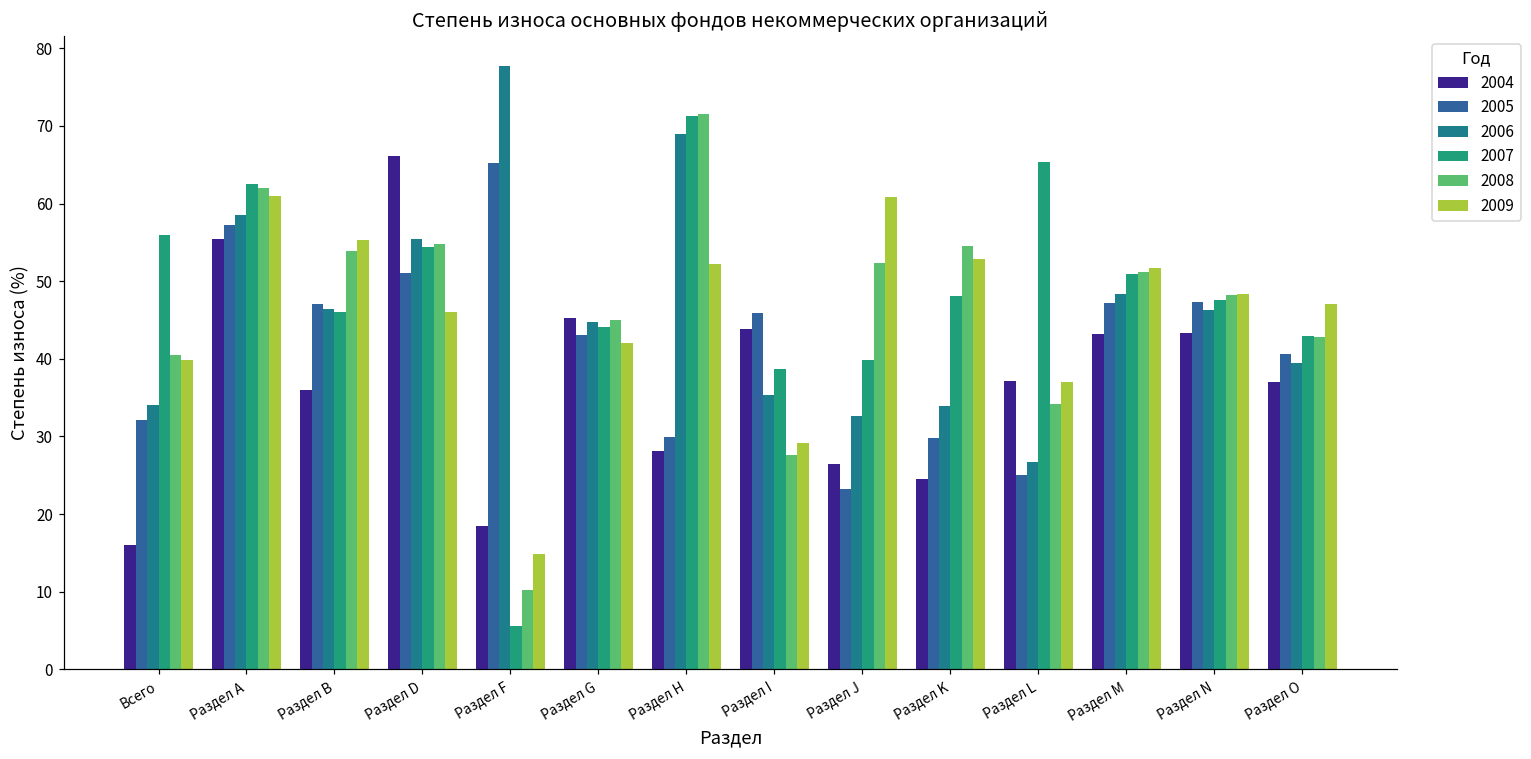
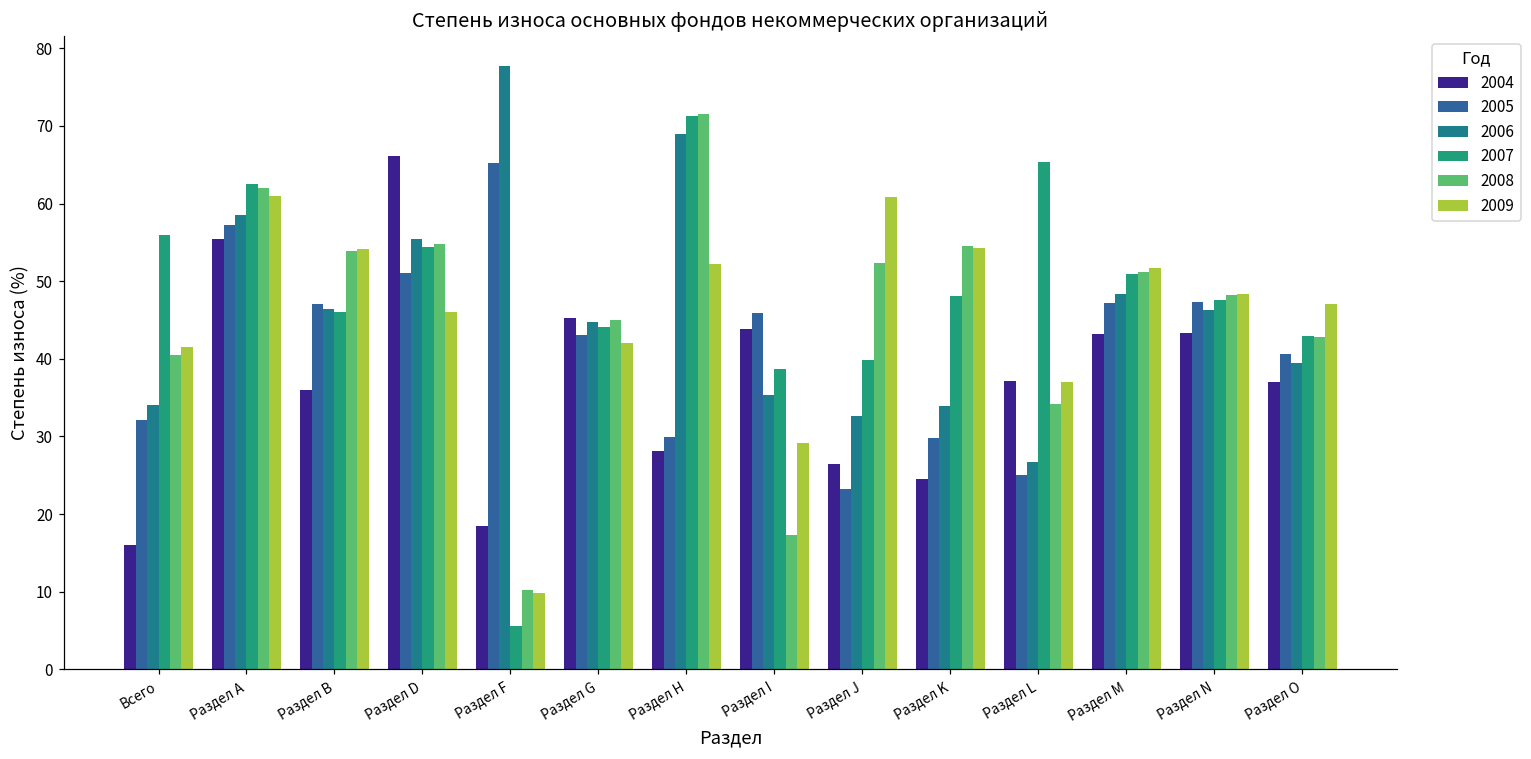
  {
    "2004": {
      "Всего": 16,
      "Раздел А": 55,
      "Раздел В": 36,
      "Раздел D": 66,
      "Раздел F": 18,
      "Раздел G": 45,
      "Раздел Н": 28,
      "Раздел I": 44,
      "Раздел J": 26,
      "Раздел K": 25,
      "Раздел L": 37,
      "Раздел M": 43,
      "Раздел N": 43,
      "Раздел O": 37
    },
    "2008": {
      "Всего": 41,
      "Раздел А": 62,
      "Раздел В": 54,
      "Раздел D": 55,
      "Раздел F": 10,
      "Раздел G": 45,
      "Раздел Н": 72,
-     "Раздел I": 28,
+     "Раздел I": 17,
      "Раздел J": 52,
      "Раздел K": 55,
      "Раздел L": 34,
      "Раздел M": 51,
      "Раздел N": 48,
      "Раздел O": 43
    },
    "2009": {
-     "Всего": 40,
+     "Всего": 41,
      "Раздел А": 61,
-     "Раздел В": 55,
+     "Раздел В": 54,
      "Раздел D": 46,
-     "Раздел F": 15,
+     "Раздел F": 10,
      "Раздел G": 42,
      "Раздел Н": 52,
      "Раздел I": 29,
      "Раздел J": 61,
-     "Раздел K": 53,
+     "Раздел K": 54,
      "Раздел L": 37,
      "Раздел M": 52,
      "Раздел N": 48,
      "Раздел O": 47
    }
  }
